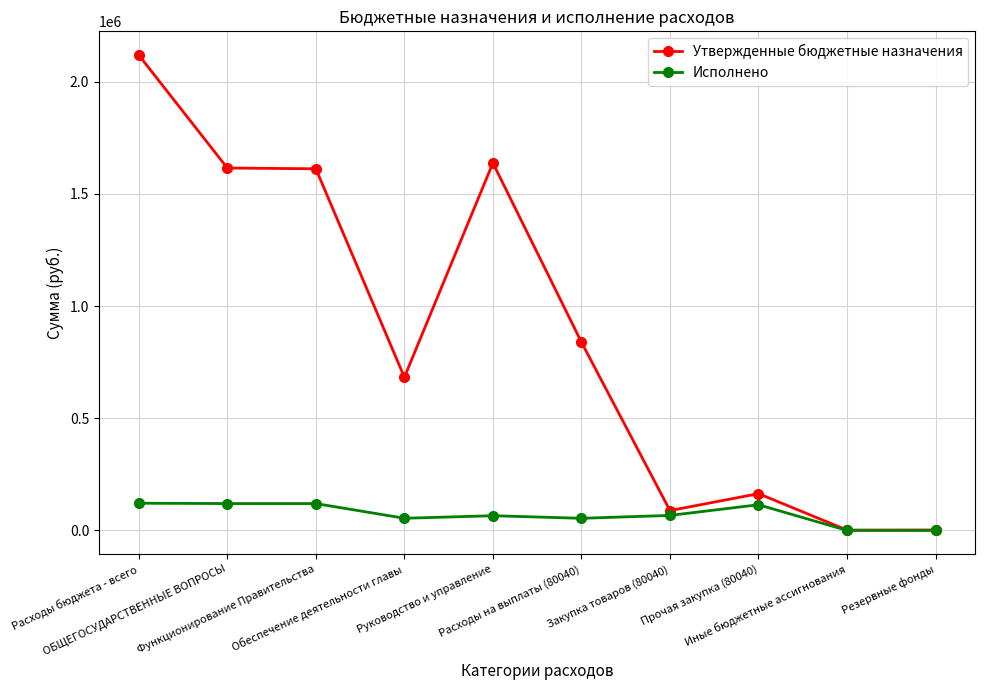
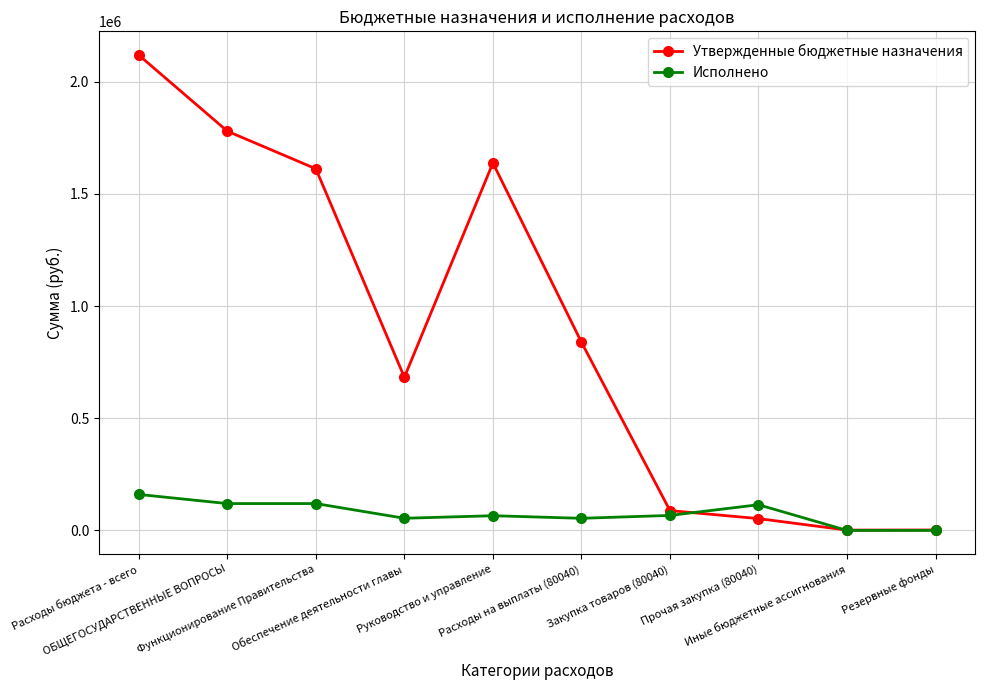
  {
    "Утвержденные бюджетные назначения": {
      "Расходы бюджета - всего": 2120000,
-     "ОБЩЕГОСУДАРСТВЕННЫЕ ВОПРОСЫ": 1620000,
+     "ОБЩЕГОСУДАРСТВЕННЫЕ ВОПРОСЫ": 1780000,
      "Функционирование Правительства": 1610000,
      "Обеспечение деятельности главы": 680000,
      "Руководство и управление": 1640000,
      "Расходы на выплаты (80040)": 840000,
      "Закупка товаров (80040)": 90000,
-     "Прочая закупка (80040)": 160000
+     "Прочая закупка (80040)": 50000
    },
    "Исполнено": {
-     "Расходы бюджета - всего": 120000,
+     "Расходы бюджета - всего": 160000,
      "ОБЩЕГОСУДАРСТВЕННЫЕ ВОПРОСЫ": 120000,
      "Функционирование Правительства": 120000,
      "Обеспечение деятельности главы": 50000,
      "Руководство и управление": 70000,
      "Расходы на выплаты (80040)": 50000,
      "Закупка товаров (80040)": 70000,
      "Прочая закупка (80040)": 110000
    }
  }
